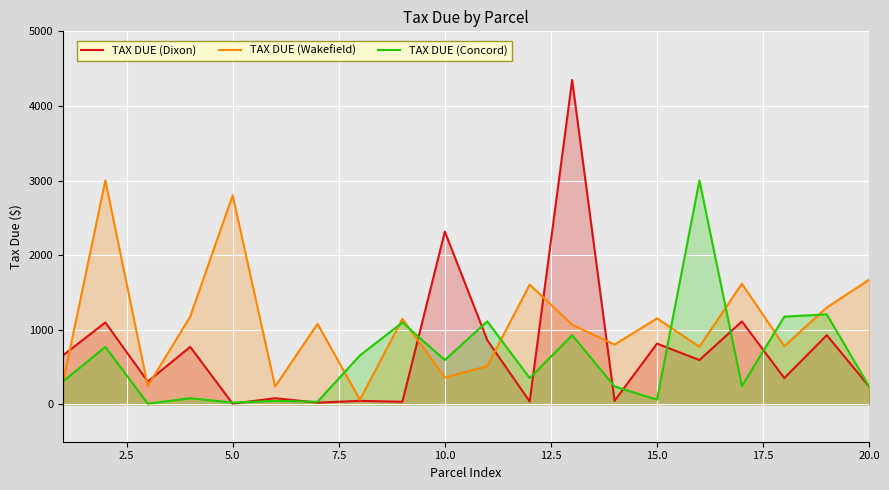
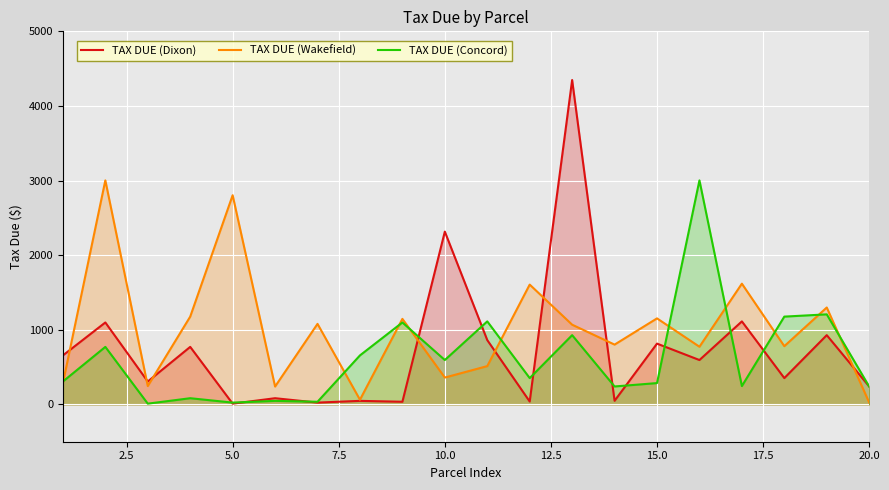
  {
    "TAX DUE (Dixon)": {
      "10.0": 2300,
      "15.0": 800
    },
    "TAX DUE (Wakefield)": {
      "5.0": 2800,
      "10.0": 400,
      "15.0": 1200,
-     "20.0": 1700
+     "20.0": 0
    },
    "TAX DUE (Concord)": {
      "10.0": 600,
-     "15.0": 100
+     "15.0": 300
    }
  }
